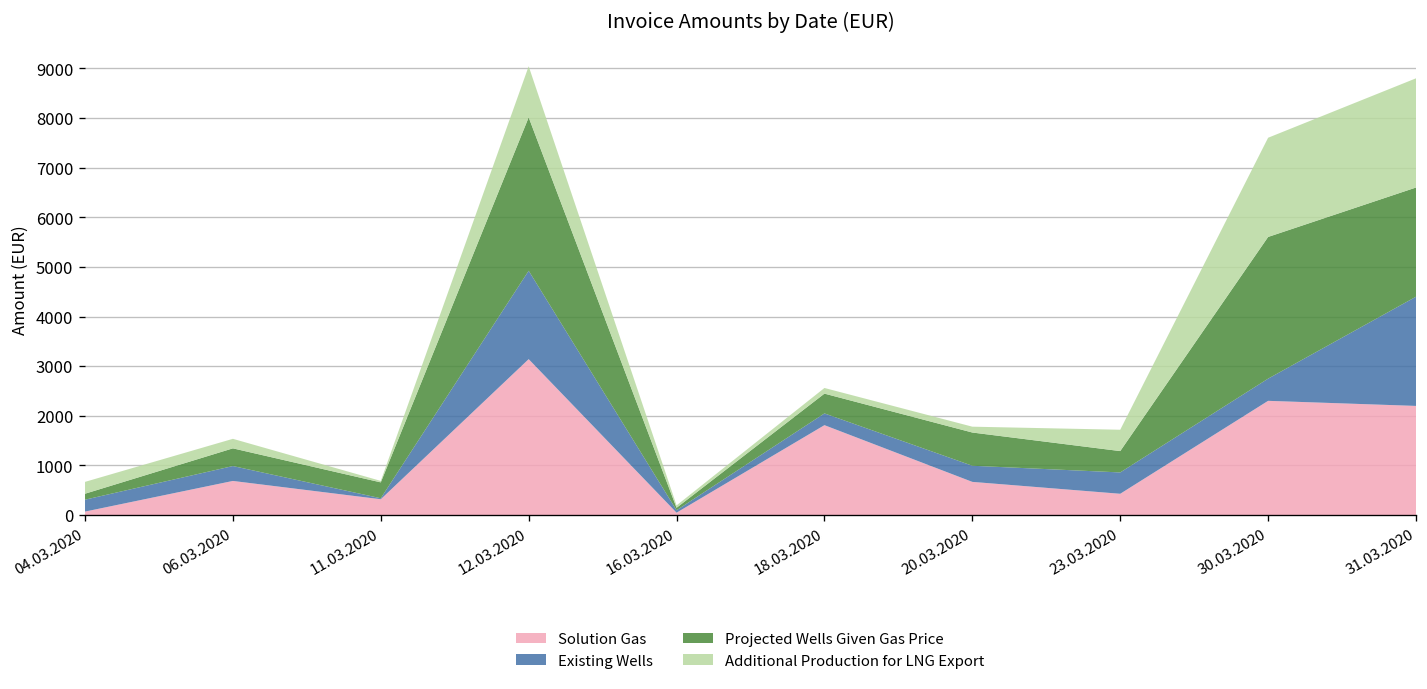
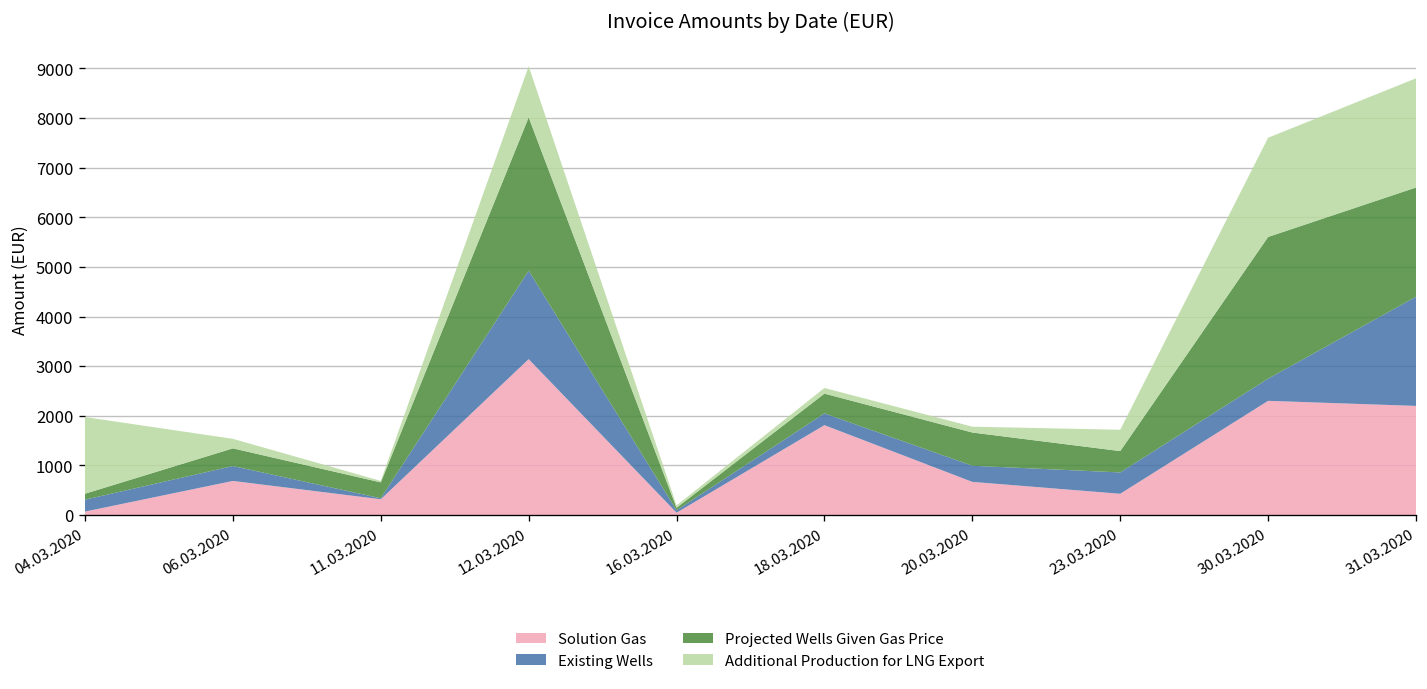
  {
    "Solution Gas": {
      "04.03.2020": 100,
      "06.03.2020": 700,
      "12.03.2020": 3100,
      "18.03.2020": 1800,
      "20.03.2020": 700,
      "23.03.2020": 400,
      "30.03.2020": 2300,
      "31.03.2020": 2200
    },
    "Existing Wells": {
      "04.03.2020": 200,
      "06.03.2020": 300,
      "12.03.2020": 1800,
      "18.03.2020": 200,
      "20.03.2020": 300,
      "23.03.2020": 400,
      "30.03.2020": 400,
      "31.03.2020": 2200
    },
    "Projected Wells Given Gas Price": {
      "04.03.2020": 100,
      "06.03.2020": 400,
      "12.03.2020": 3100,
      "18.03.2020": 400,
      "20.03.2020": 700,
      "23.03.2020": 400,
      "30.03.2020": 2900,
      "31.03.2020": 2200
    },
    "Additional Production for LNG Export": {
-     "04.03.2020": 200,
+     "04.03.2020": 1500,
      "06.03.2020": 200,
      "12.03.2020": 1000,
      "18.03.2020": 100,
      "20.03.2020": 100,
      "23.03.2020": 400,
      "30.03.2020": 2000,
      "31.03.2020": 2200
    }
  }
